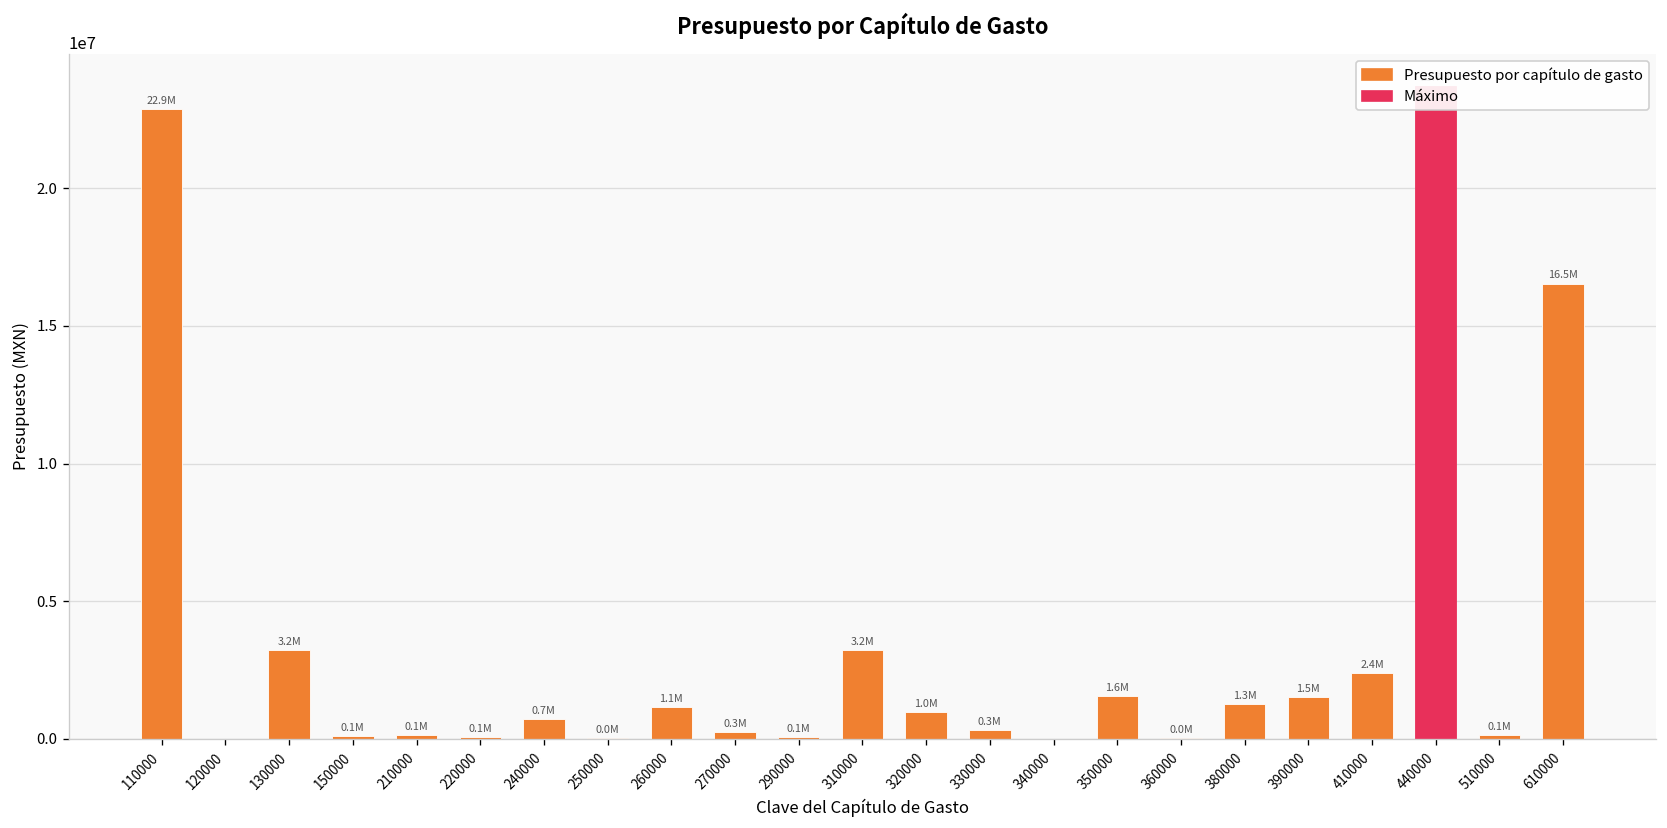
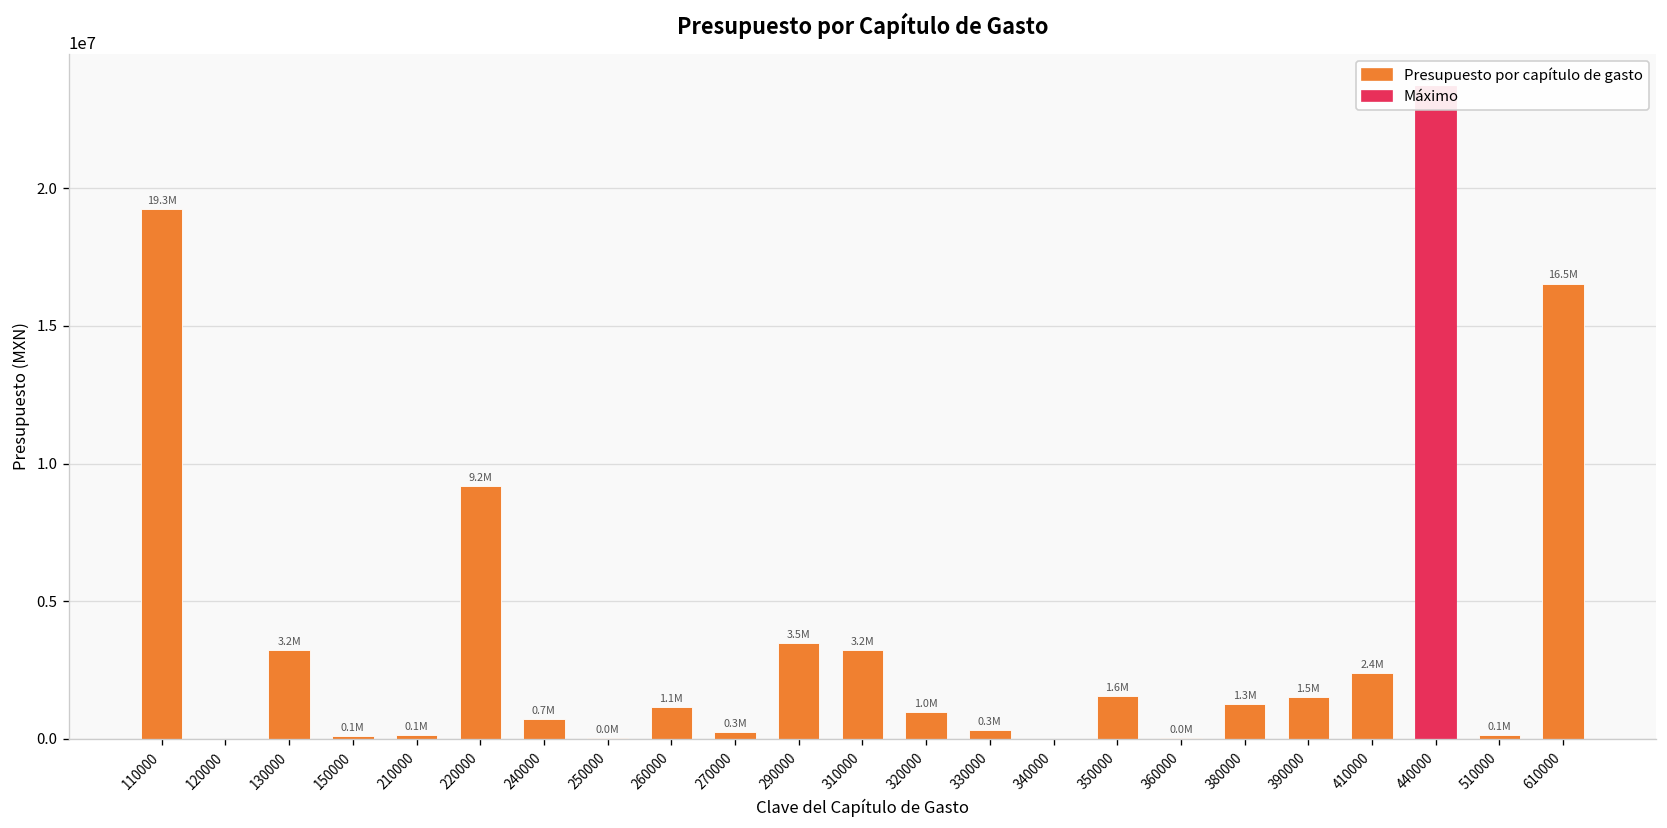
  {
-   "110000": "22.9M",
+   "110000": "19.3M",
    "130000": "3.2M",
    "150000": "0.1M",
    "210000": "0.1M",
-   "220000": "0.1M",
+   "220000": "9.2M",
    "240000": "0.7M",
    "260000": "1.1M",
    "270000": "0.3M",
-   "290000": "0.1M",
+   "290000": "3.5M",
    "310000": "3.2M",
    "320000": "1.0M",
    "330000": "0.3M",
    "350000": "1.6M",
    "380000": "1.3M",
    "390000": "1.5M",
    "410000": "2.4M",
    "510000": "0.1M",
    "610000": "16.5M"
  }
